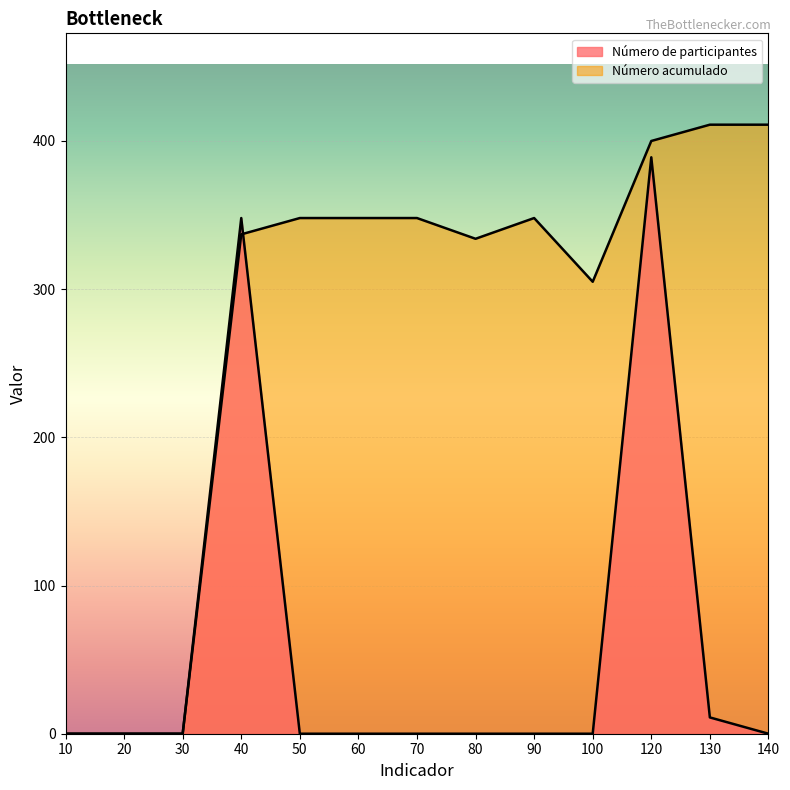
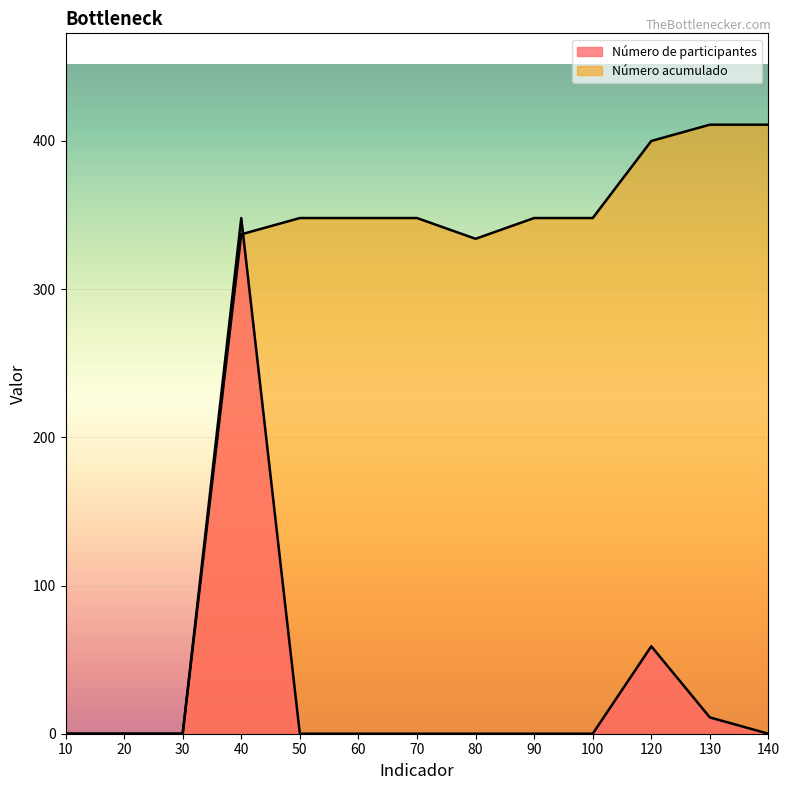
  {
    "Número de participantes": {
      "40": 348,
      "50": 0,
      "60": 0,
      "70": 0,
      "80": 0,
      "90": 0,
      "100": 0,
-     "120": 389,
+     "120": 59,
      "130": 11,
      "140": 0
    },
    "Número acumulado": {
      "40": 337,
      "50": 348,
      "60": 348,
      "70": 348,
      "80": 334,
      "90": 348,
-     "100": 305,
+     "100": 348,
      "120": 400,
      "130": 411,
      "140": 411
    }
  }
